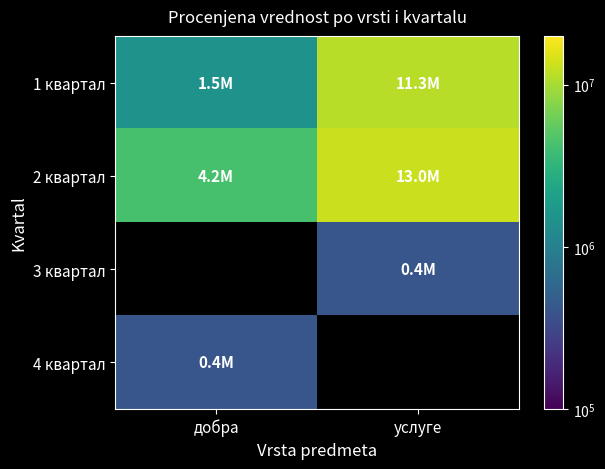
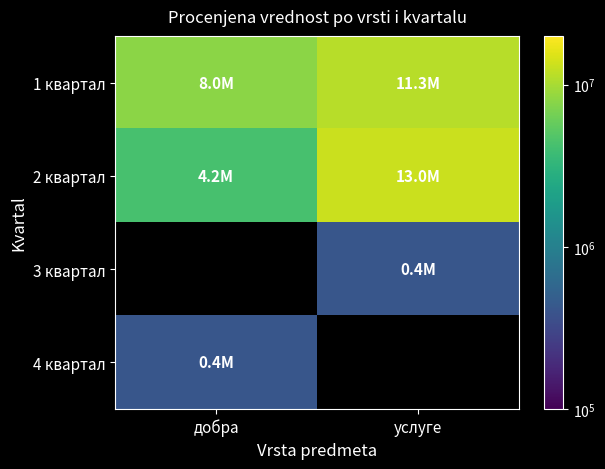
  {
    "1 квартал": {
-     "добра": "1.5M",
+     "добра": "8.0M",
      "услуге": "11.3M"
    },
    "2 квартал": {
      "добра": "4.2M",
      "услуге": "13.0M"
    },
    "3 квартал": {
      "услуге": "0.4M"
    },
    "4 квартал": {
      "добра": "0.4M"
    }
  }
